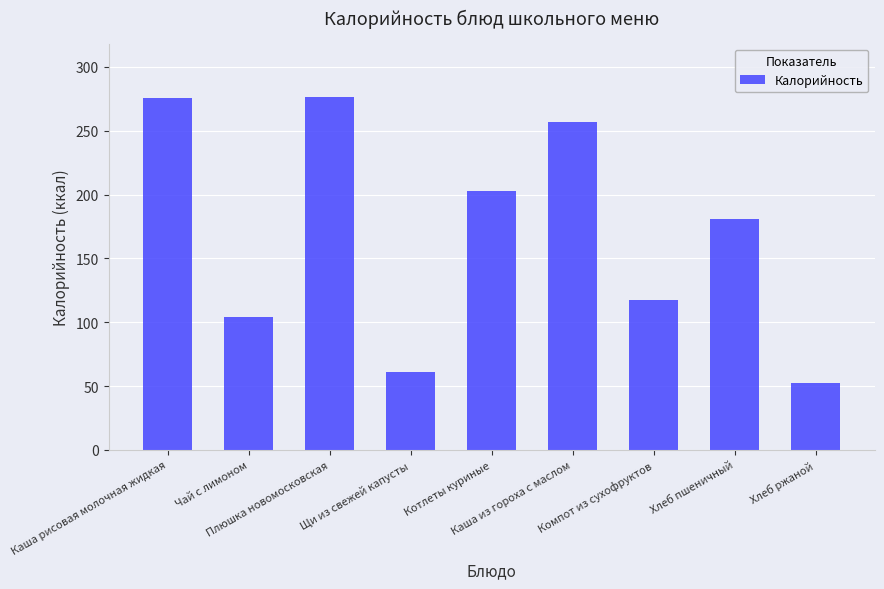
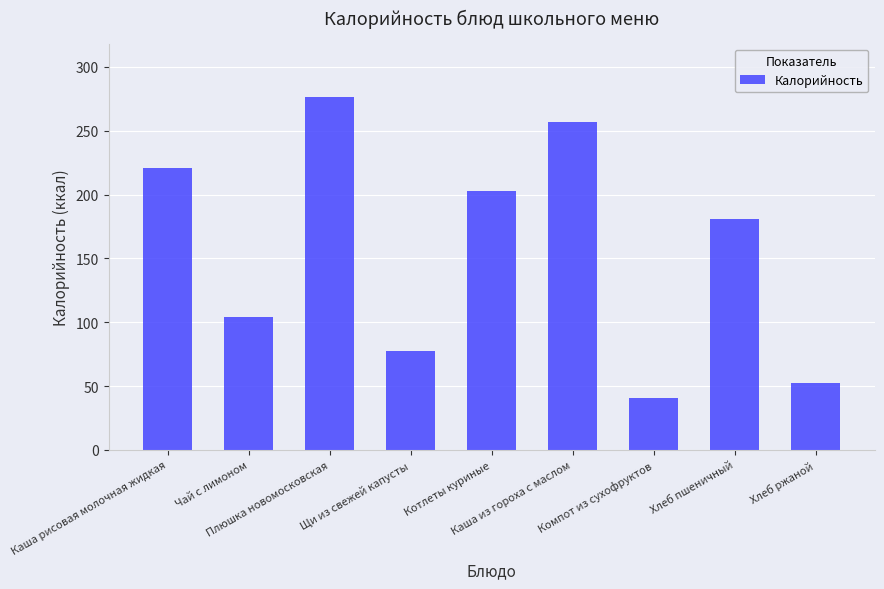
  {
-   "Каша рисовая молочная жидкая": 276,
+   "Каша рисовая молочная жидкая": 221,
    "Чай с лимоном": 104,
    "Плюшка новомосковская": 277,
-   "Щи из свежей капусты": 61,
+   "Щи из свежей капусты": 77,
    "Котлеты куриные": 203,
    "Каша из гороха с маслом": 256,
-   "Компот из сухофруктов": 117,
+   "Компот из сухофруктов": 40,
    "Хлеб пшеничный": 181,
    "Хлеб ржаной": 52
  }
